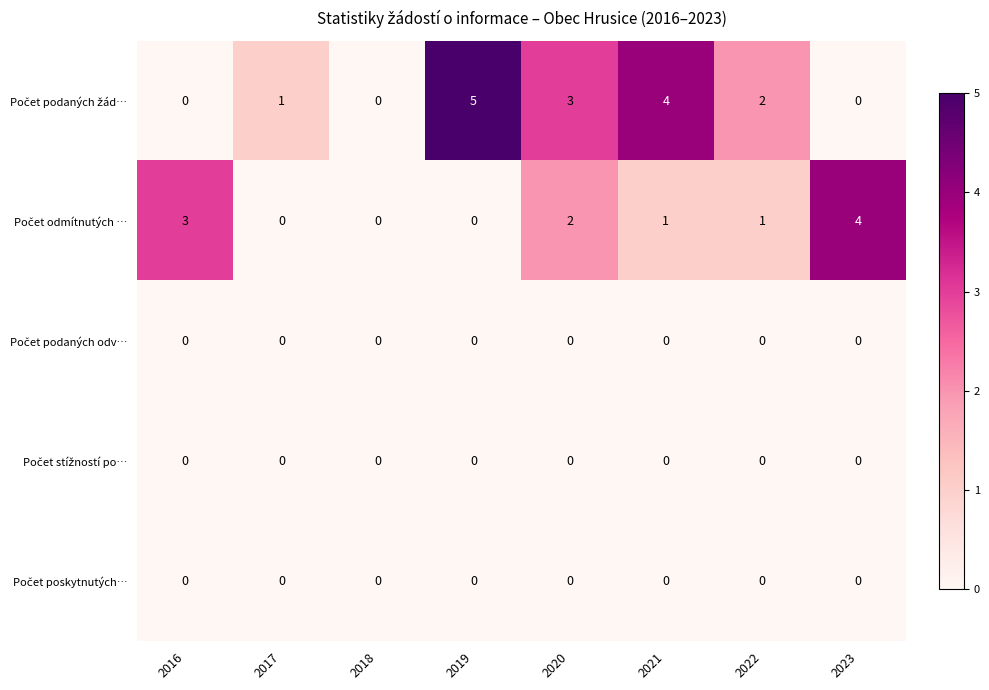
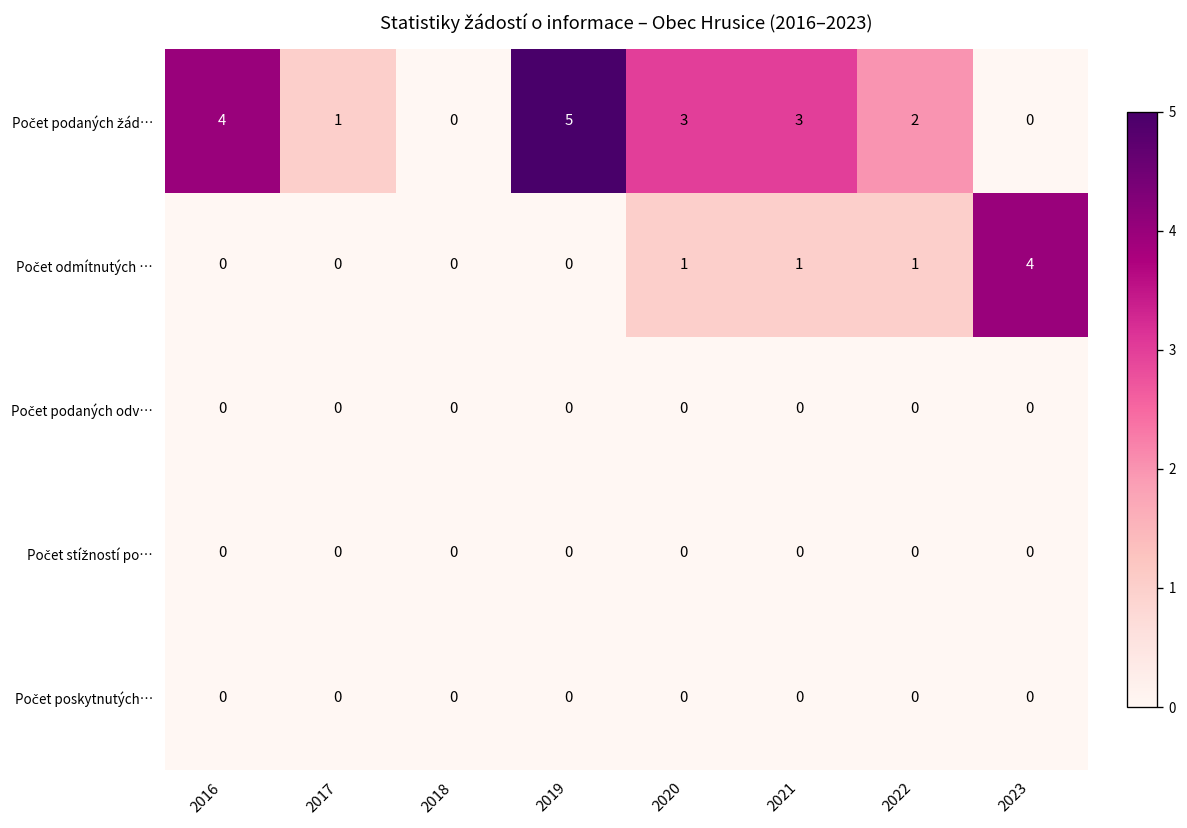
  {
    "Počet podaných žád…": {
-     "2016": 0,
+     "2016": 4,
      "2017": 1,
      "2018": 0,
      "2019": 5,
      "2020": 3,
-     "2021": 4,
+     "2021": 3,
      "2022": 2,
      "2023": 0
    },
    "Počet odmítnutých …": {
-     "2016": 3,
+     "2016": 0,
      "2017": 0,
      "2018": 0,
      "2019": 0,
-     "2020": 2,
+     "2020": 1,
      "2021": 1,
      "2022": 1,
      "2023": 4
    },
    "Počet podaných odv…": {
      "2016": 0,
      "2017": 0,
      "2018": 0,
      "2019": 0,
      "2020": 0,
      "2021": 0,
      "2022": 0,
      "2023": 0
    },
    "Počet stížností po…": {
      "2016": 0,
      "2017": 0,
      "2018": 0,
      "2019": 0,
      "2020": 0,
      "2021": 0,
      "2022": 0,
      "2023": 0
    },
    "Počet poskytnutých…": {
      "2016": 0,
      "2017": 0,
      "2018": 0,
      "2019": 0,
      "2020": 0,
      "2021": 0,
      "2022": 0,
      "2023": 0
    }
  }
